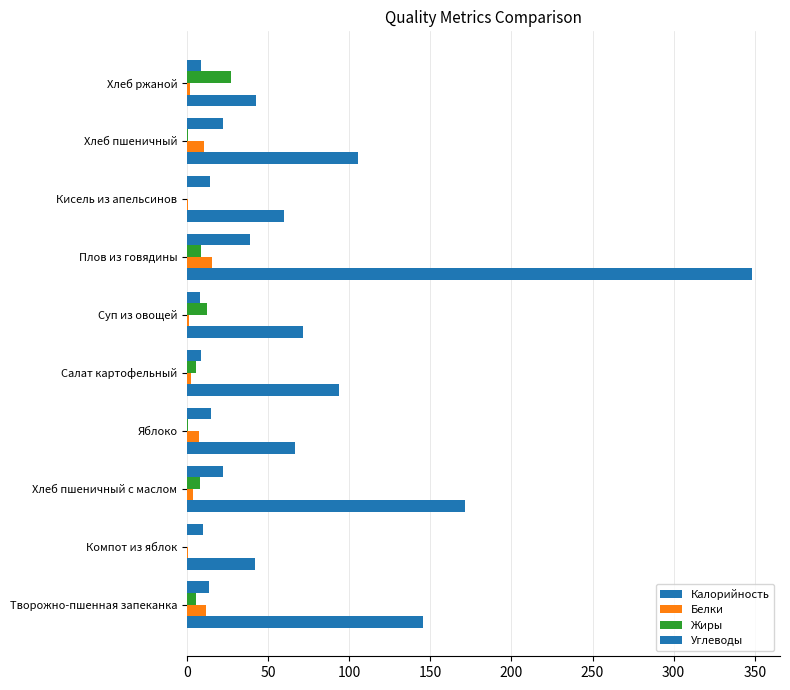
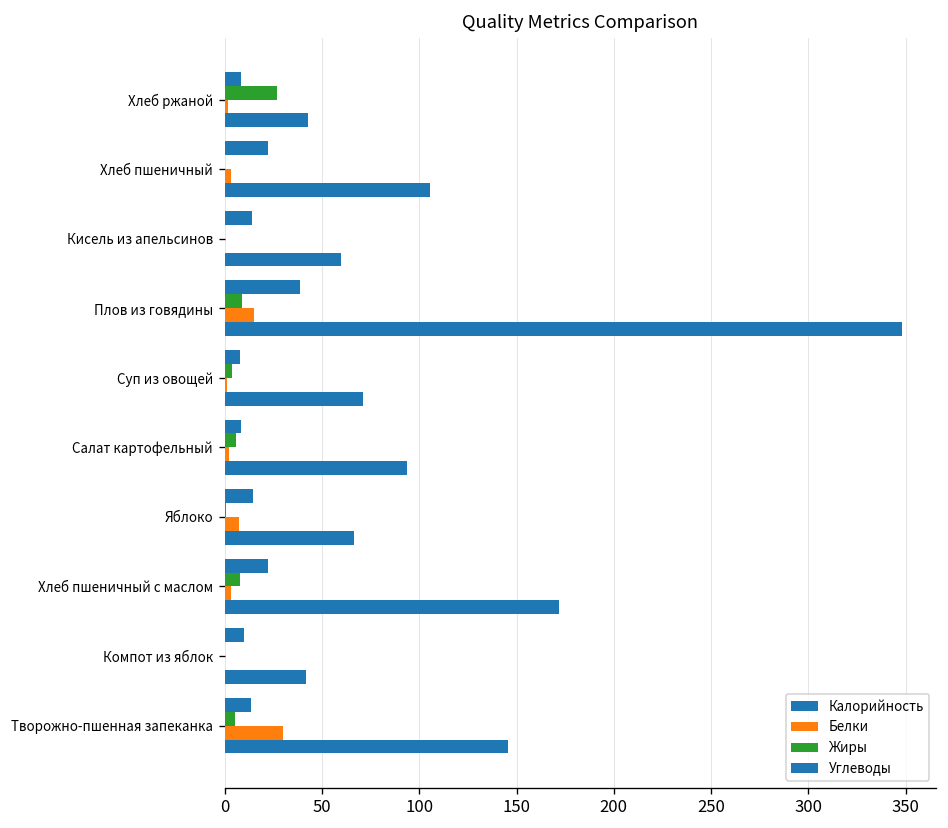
  {
    "Белки": {
      "Хлеб ржаной": 2,
-     "Хлеб пшеничный": 10,
+     "Хлеб пшеничный": 3,
      "Плов из говядины": 15,
      "Салат картофельный": 2,
      "Яблоко": 7,
      "Хлеб пшеничный с маслом": 4,
-     "Творожно-пшенная запеканка": 11
+     "Творожно-пшенная запеканка": 30
    },
    "Жиры": {
      "Хлеб ржаной": 27,
      "Плов из говядины": 9,
-     "Суп из овощей": 12,
+     "Суп из овощей": 4,
      "Салат картофельный": 6,
      "Хлеб пшеничный с маслом": 8,
      "Творожно-пшенная запеканка": 5
    }
  }
